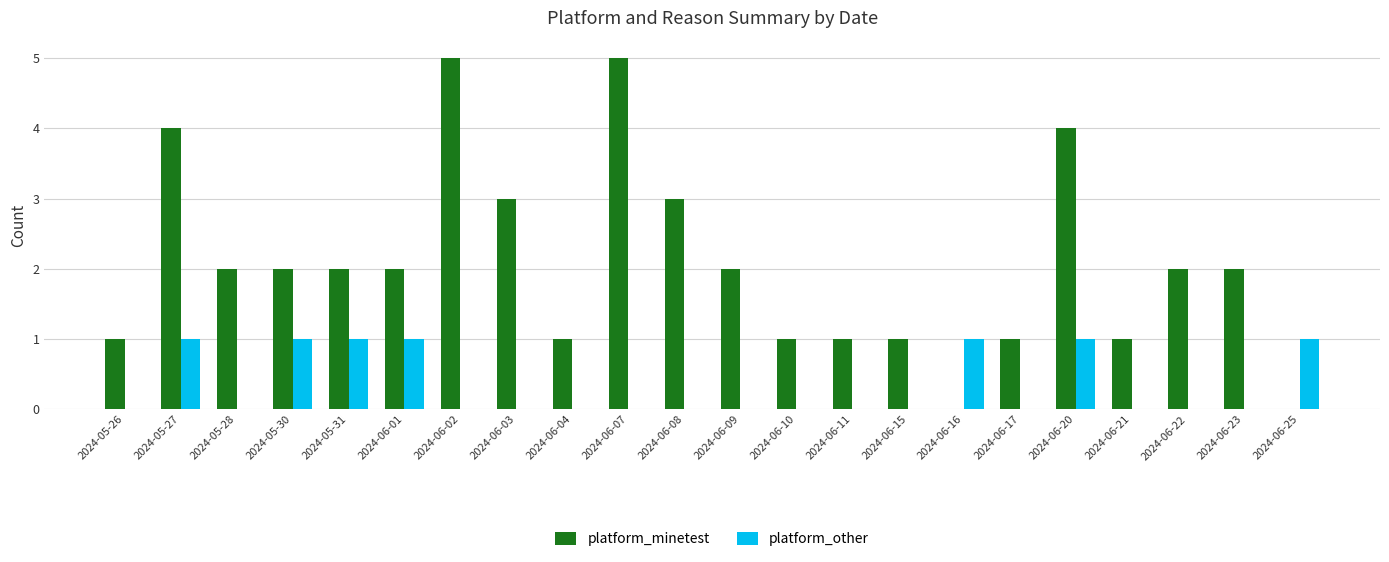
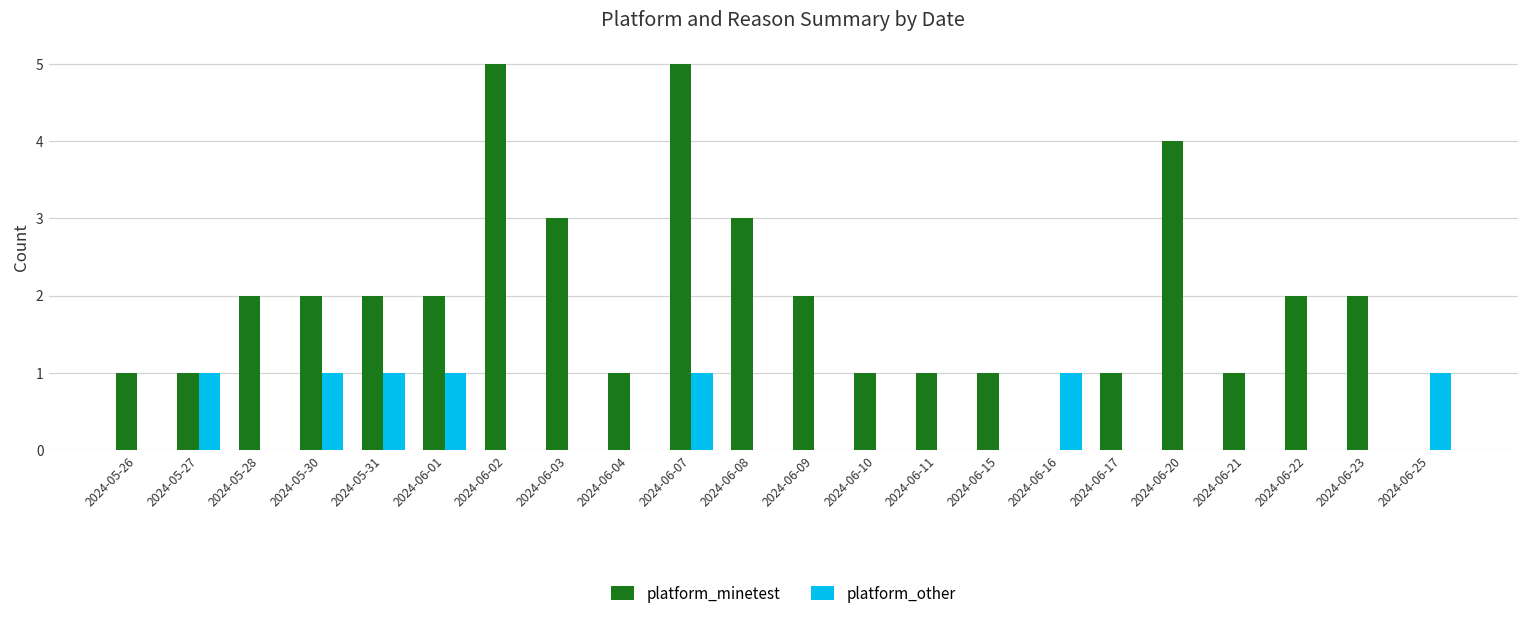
  {
    "platform_minetest": {
      "2024-05-26": 1,
-     "2024-05-27": 4,
+     "2024-05-27": 1,
      "2024-05-28": 2,
      "2024-05-30": 2,
      "2024-05-31": 2,
      "2024-06-01": 2,
      "2024-06-02": 5,
      "2024-06-03": 3,
      "2024-06-04": 1,
      "2024-06-07": 5,
      "2024-06-08": 3,
      "2024-06-09": 2,
      "2024-06-10": 1,
      "2024-06-11": 1,
      "2024-06-15": 1,
      "2024-06-16": 0,
      "2024-06-17": 1,
      "2024-06-20": 4,
      "2024-06-21": 1,
      "2024-06-22": 2,
      "2024-06-23": 2,
      "2024-06-25": 0
    },
    "platform_other": {
      "2024-05-26": 0,
      "2024-05-27": 1,
      "2024-05-28": 0,
      "2024-05-30": 1,
      "2024-05-31": 1,
      "2024-06-01": 1,
      "2024-06-02": 0,
      "2024-06-03": 0,
      "2024-06-04": 0,
-     "2024-06-07": 0,
+     "2024-06-07": 1,
      "2024-06-08": 0,
      "2024-06-09": 0,
      "2024-06-10": 0,
      "2024-06-11": 0,
      "2024-06-15": 0,
      "2024-06-16": 1,
      "2024-06-17": 0,
-     "2024-06-20": 1,
+     "2024-06-20": 0,
      "2024-06-21": 0,
      "2024-06-22": 0,
      "2024-06-23": 0,
      "2024-06-25": 1
    }
  }
